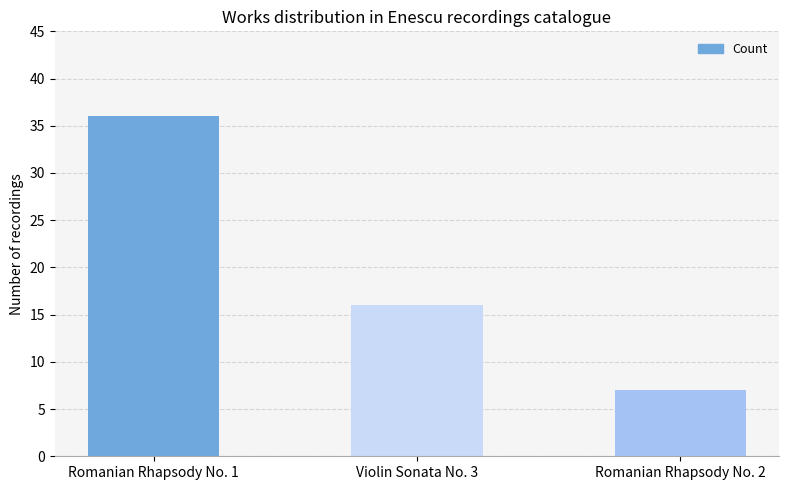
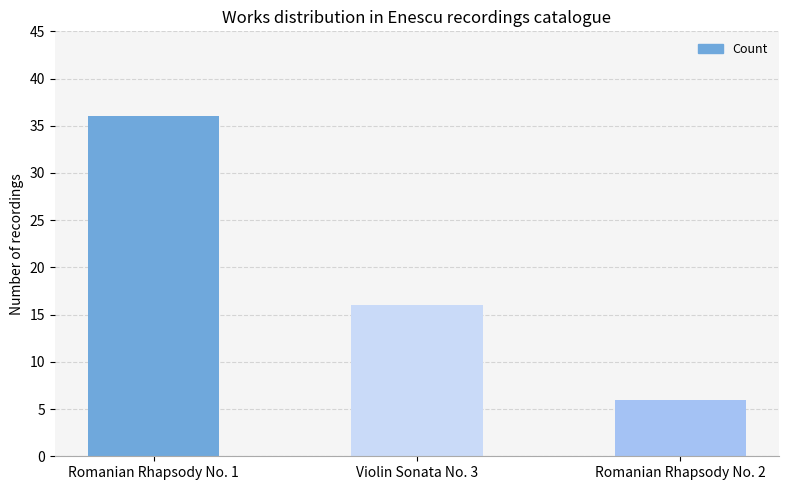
  {
    "Romanian Rhapsody No. 1": 36,
    "Violin Sonata No. 3": 16,
-   "Romanian Rhapsody No. 2": 7
+   "Romanian Rhapsody No. 2": 6
  }
